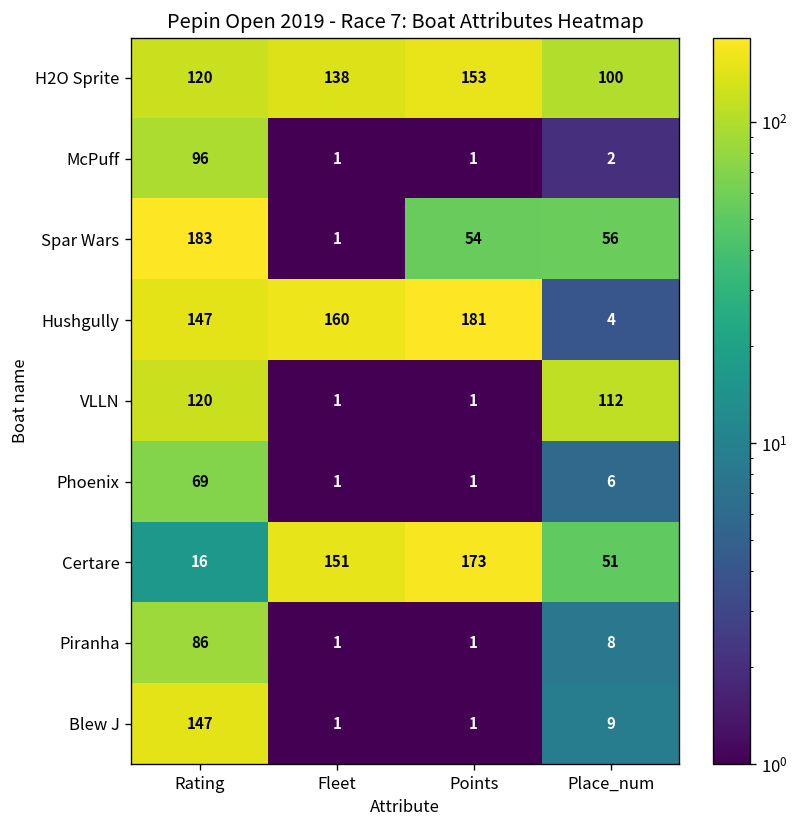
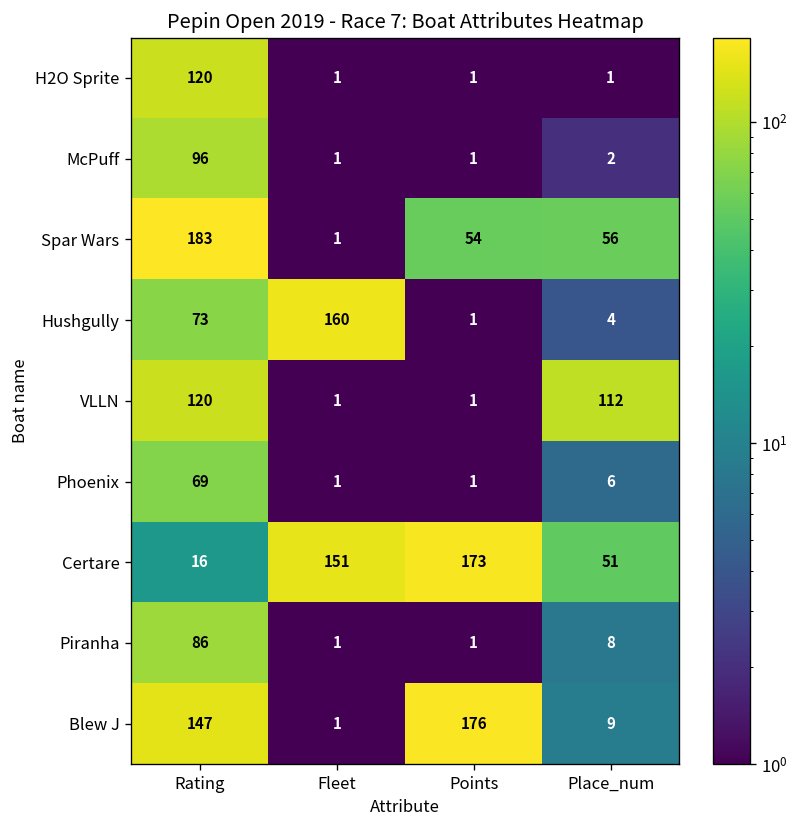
  {
    "H2O Sprite": {
      "Rating": 120,
-     "Fleet": 138,
-     "Points": 153,
-     "Place_num": 100
+     "Fleet": 1,
+     "Points": 1,
+     "Place_num": 1
    },
    "McPuff": {
      "Rating": 96,
      "Fleet": 1,
      "Points": 1,
      "Place_num": 2
    },
    "Spar Wars": {
      "Rating": 183,
      "Fleet": 1,
      "Points": 54,
      "Place_num": 56
    },
    "Hushgully": {
-     "Rating": 147,
+     "Rating": 73,
      "Fleet": 160,
-     "Points": 181,
+     "Points": 1,
      "Place_num": 4
    },
    "VLLN": {
      "Rating": 120,
      "Fleet": 1,
      "Points": 1,
      "Place_num": 112
    },
    "Phoenix": {
      "Rating": 69,
      "Fleet": 1,
      "Points": 1,
      "Place_num": 6
    },
    "Certare": {
      "Rating": 16,
      "Fleet": 151,
      "Points": 173,
      "Place_num": 51
    },
    "Piranha": {
      "Rating": 86,
      "Fleet": 1,
      "Points": 1,
      "Place_num": 8
    },
    "Blew J": {
      "Rating": 147,
      "Fleet": 1,
-     "Points": 1,
+     "Points": 176,
      "Place_num": 9
    }
  }
